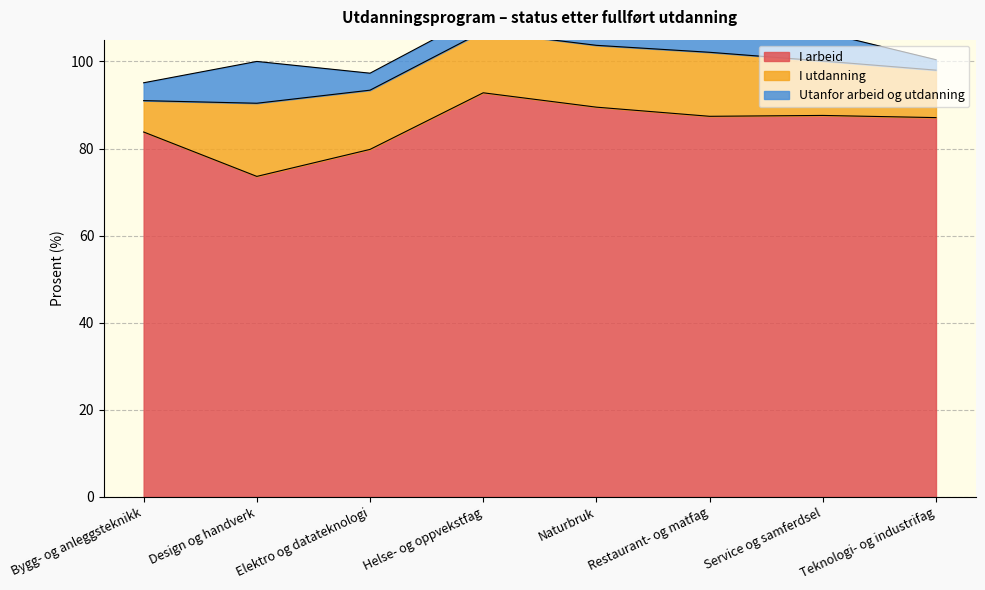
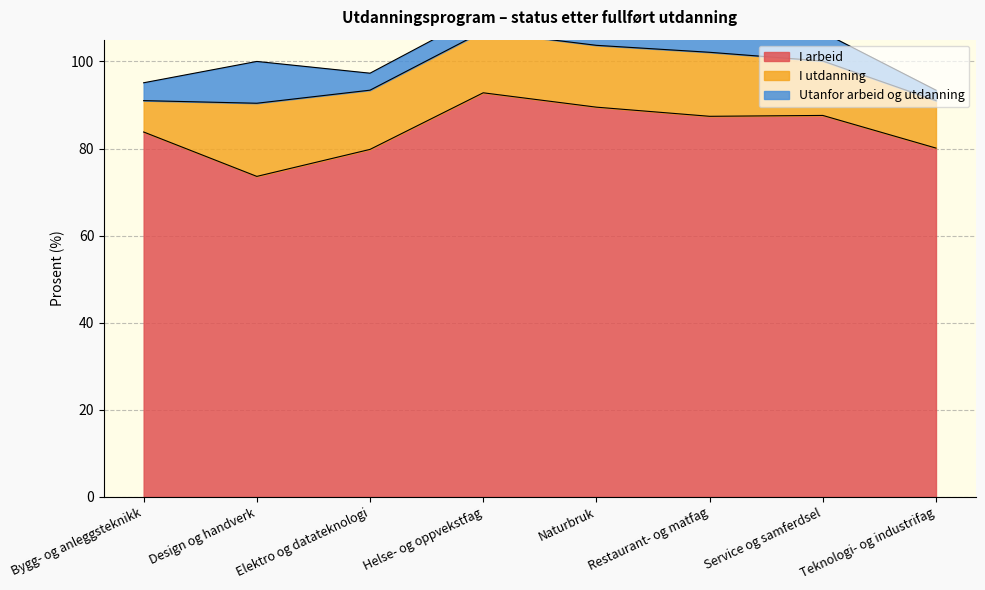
  {
    "I arbeid": {
      "Bygg- og anleggsteknikk": 84,
      "Design og handverk": 74,
      "Elektro og datateknologi": 80,
      "Helse- og oppvekstfag": 93,
      "Naturbruk": 90,
      "Restaurant- og matfag": 87,
      "Service og samferdsel": 88,
-     "Teknologi- og industrifag": 87
+     "Teknologi- og industrifag": 80
    },
    "I utdanning": {
      "Bygg- og anleggsteknikk": 7,
      "Design og handverk": 17,
      "Elektro og datateknologi": 14,
      "Naturbruk": 14,
      "Restaurant- og matfag": 15
    },
    "Utanfor arbeid og utdanning": {
      "Bygg- og anleggsteknikk": 4,
      "Design og handverk": 10,
      "Elektro og datateknologi": 4
    }
  }
